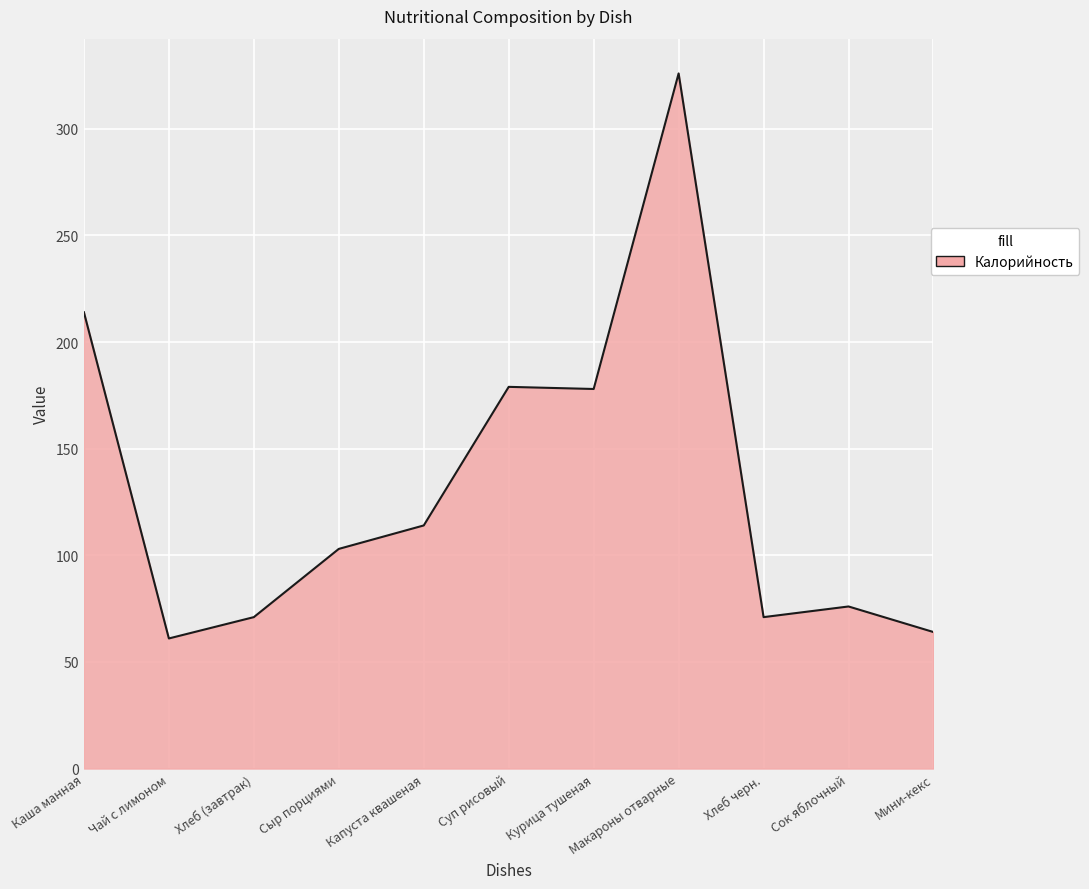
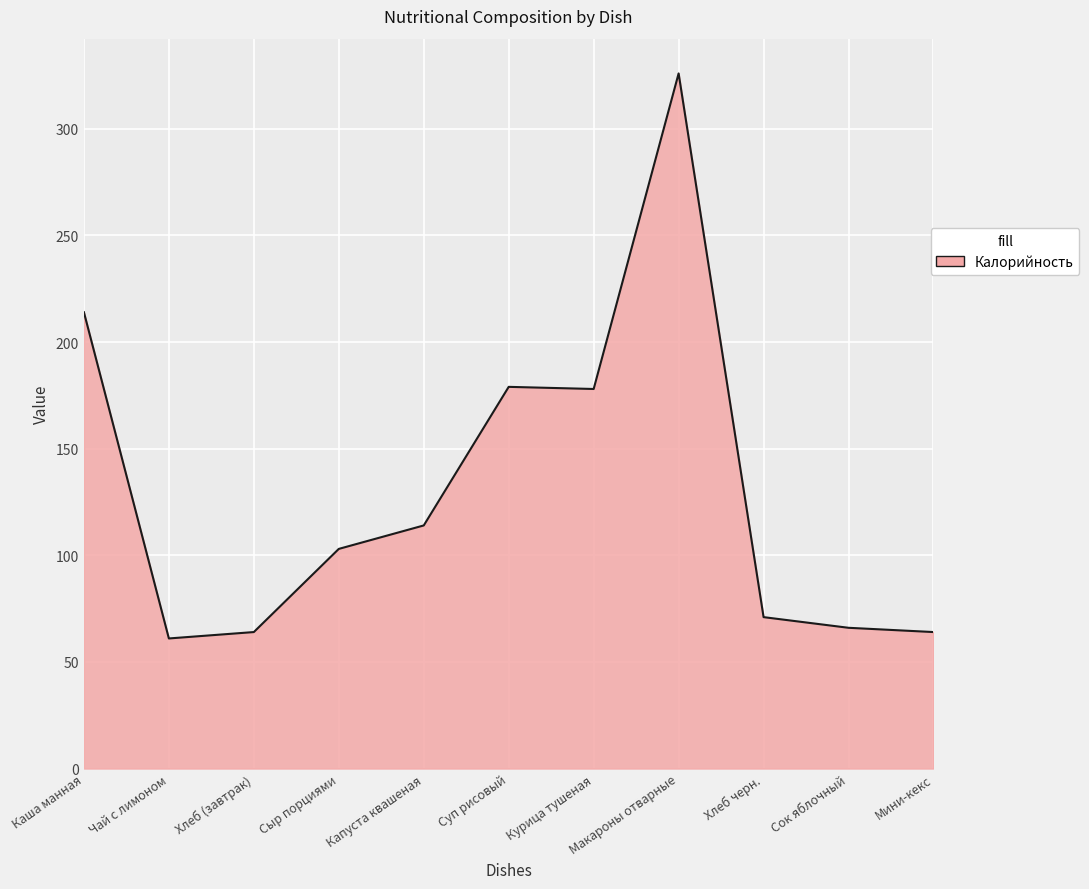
  {
    "Каша манная": 214,
    "Чай с лимоном": 61,
-   "Хлеб (завтрак)": 71,
+   "Хлеб (завтрак)": 64,
    "Сыр порциями": 103,
    "Капуста квашеная": 114,
    "Суп рисовый": 179,
    "Курица тушеная": 178,
    "Макароны отварные": 326,
    "Хлеб черн.": 71,
-   "Сок яблочный": 76,
+   "Сок яблочный": 66,
    "Мини-кекс": 64
  }
